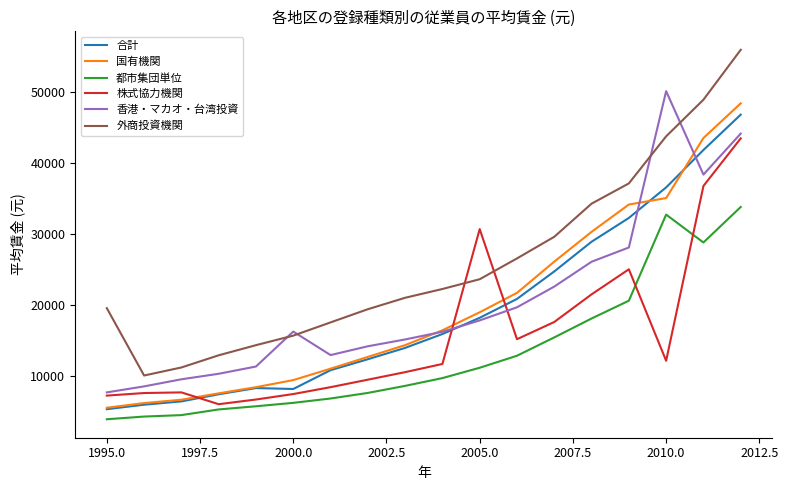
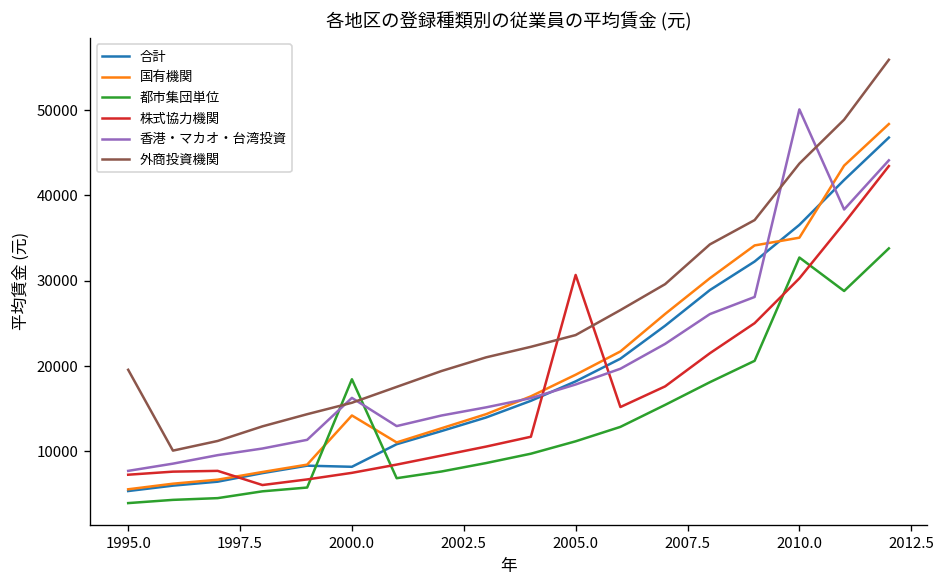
  {
    "合計": {
      "2000.0": 8000,
      "2005.0": 18000,
      "2010.0": 37000
    },
    "国有機関": {
-     "2000.0": 9000,
+     "2000.0": 14000,
      "2005.0": 19000,
      "2010.0": 35000
    },
    "都市集団単位": {
      "1995.0": 4000,
-     "2000.0": 6000,
+     "2000.0": 18000,
      "2005.0": 11000,
      "2010.0": 33000
    },
    "株式協力機関": {
      "1995.0": 7000,
      "2000.0": 7000,
      "2005.0": 31000,
-     "2010.0": 12000
+     "2010.0": 30000
    },
    "香港・マカオ・台湾投資": {
      "1995.0": 8000,
      "2000.0": 16000,
      "2005.0": 18000,
      "2010.0": 50000
    },
    "外商投資機関": {
      "1995.0": 20000,
      "2000.0": 16000,
      "2005.0": 24000,
      "2010.0": 44000
    }
  }
